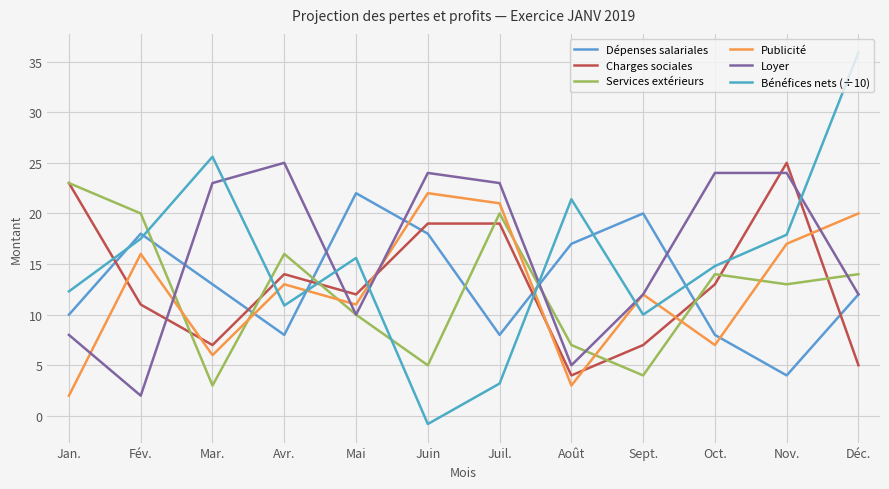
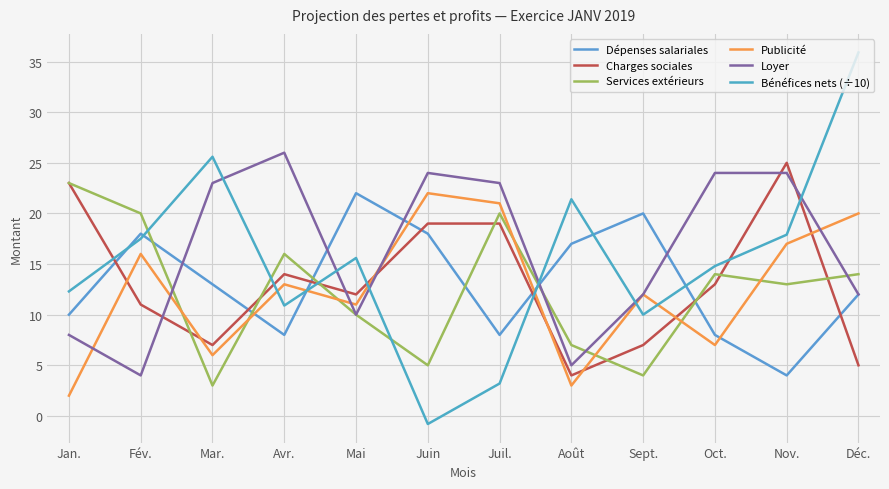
  {
    "Charges sociales": {
      "Fév.": 11,
      "Mar.": 7,
      "Avr.": 14,
      "Mai": 12,
      "Juin": 19,
      "Juil.": 19,
      "Août": 4,
      "Sept.": 7,
      "Oct.": 13,
      "Nov.": 25,
      "Déc.": 5
    },
    "Services extérieurs": {
      "Fév.": 20,
      "Mar.": 3,
      "Avr.": 16,
      "Juin": 5,
      "Juil.": 20,
      "Août": 7,
      "Sept.": 4,
      "Oct.": 14,
      "Nov.": 13,
      "Déc.": 14
    },
    "Publicité": {
      "Jan.": 2,
      "Fév.": 16,
      "Mar.": 6,
      "Avr.": 13,
      "Mai": 11,
      "Juin": 22,
      "Juil.": 21,
      "Août": 3,
      "Oct.": 7,
      "Nov.": 17,
      "Déc.": 20
    },
    "Loyer": {
      "Jan.": 8,
-     "Fév.": 2,
+     "Fév.": 4,
      "Mar.": 23,
-     "Avr.": 25,
+     "Avr.": 26,
      "Juin": 24,
      "Juil.": 23,
      "Août": 5,
      "Oct.": 24,
      "Nov.": 24
    }
  }
